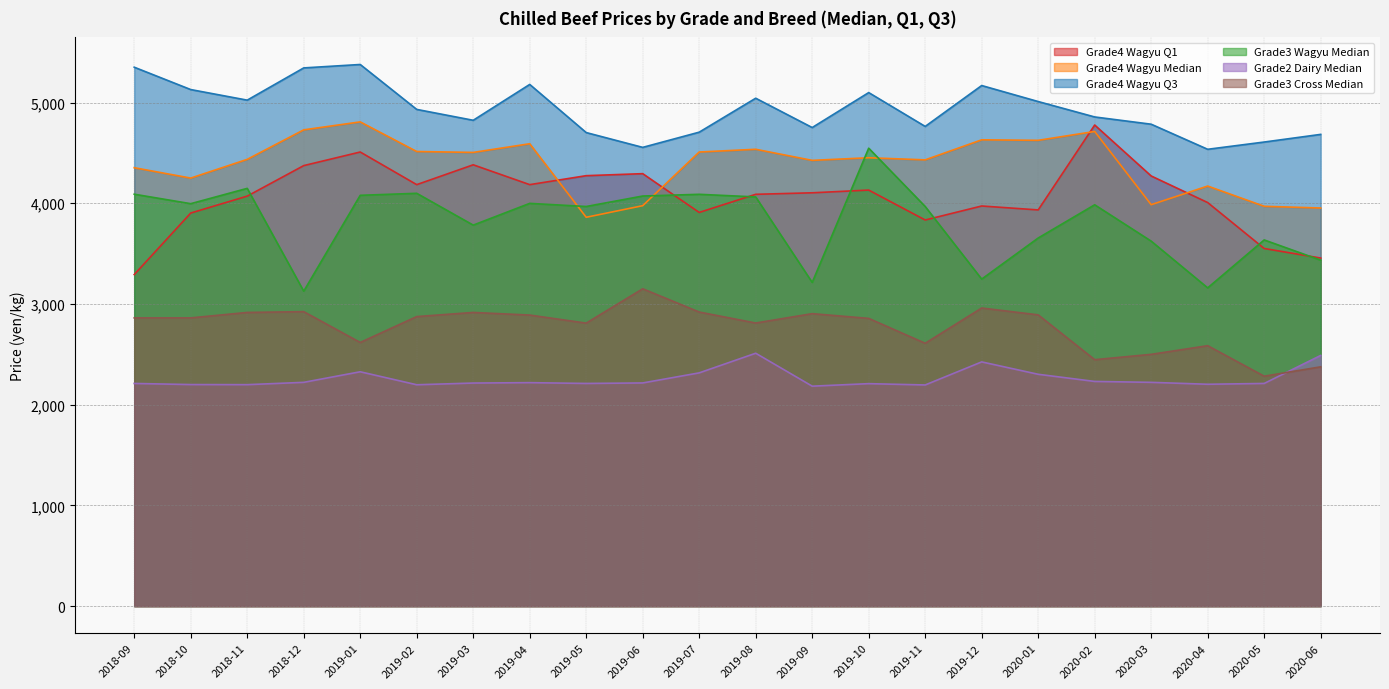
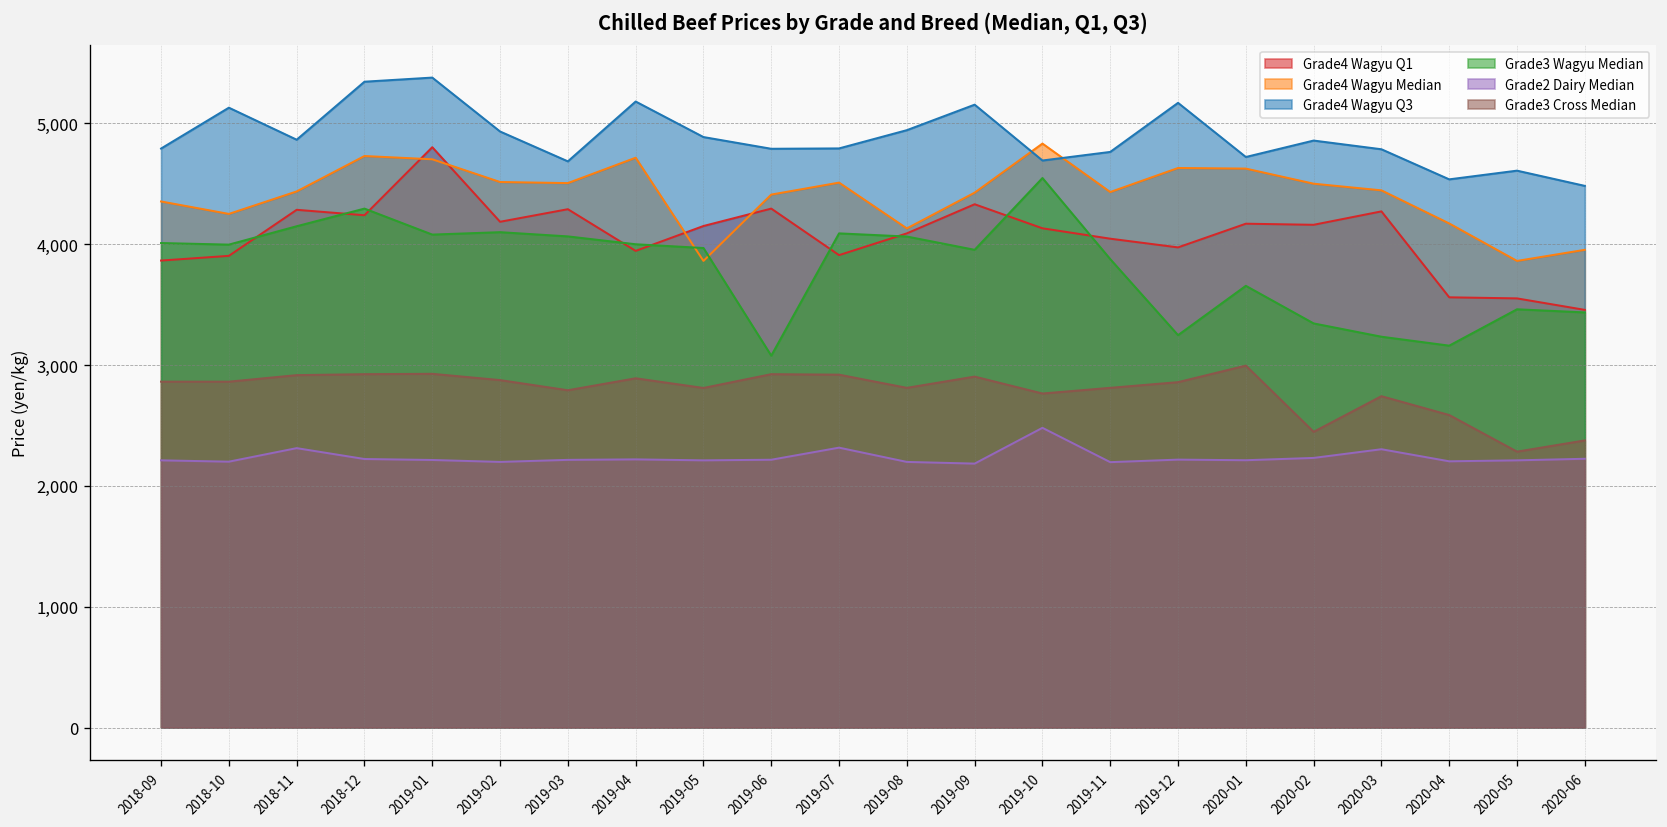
  {
    "Grade4 Wagyu Q1": {
-     "2018-09": "3,290",
+     "2018-09": "3,860",
      "2018-10": "3,900",
-     "2018-11": "4,070",
-     "2018-12": "4,370",
-     "2019-01": "4,510",
+     "2018-11": "4,280",
+     "2018-12": "4,240",
+     "2019-01": "4,800",
      "2019-02": "4,190",
-     "2019-03": "4,380",
-     "2019-04": "4,190",
-     "2019-05": "4,270",
+     "2019-03": "4,290",
+     "2019-04": "3,940",
+     "2019-05": "4,150",
      "2019-06": "4,290",
      "2019-07": "3,910",
      "2019-08": "4,090",
-     "2019-09": "4,100",
+     "2019-09": "4,330",
      "2019-10": "4,130",
-     "2019-11": "3,830",
+     "2019-11": "4,050",
      "2019-12": "3,970",
-     "2020-01": "3,930",
-     "2020-02": "4,780",
+     "2020-01": "4,170",
+     "2020-02": "4,160",
      "2020-03": "4,270",
-     "2020-04": "4,010",
+     "2020-04": "3,560",
      "2020-05": "3,550"
    },
    "Grade4 Wagyu Median": {
      "2018-09": "4,350",
      "2018-10": "4,250",
      "2018-11": "4,440",
      "2018-12": "4,730",
-     "2019-01": "4,810",
+     "2019-01": "4,700",
      "2019-02": "4,510",
      "2019-03": "4,510",
-     "2019-04": "4,590",
+     "2019-04": "4,720",
      "2019-05": "3,860",
-     "2019-06": "3,980",
+     "2019-06": "4,410",
      "2019-07": "4,510",
-     "2019-08": "4,540",
+     "2019-08": "4,130",
      "2019-09": "4,430",
-     "2019-10": "4,450",
+     "2019-10": "4,830",
      "2019-11": "4,430",
      "2019-12": "4,630",
      "2020-01": "4,630",
-     "2020-02": "4,710",
-     "2020-03": "3,990",
+     "2020-02": "4,500",
+     "2020-03": "4,450",
      "2020-04": "4,170",
-     "2020-05": "3,970",
+     "2020-05": "3,860",
      "2020-06": "3,950"
    },
    "Grade4 Wagyu Q3": {
-     "2018-09": "5,350",
+     "2018-09": "4,790",
      "2018-10": "5,130",
-     "2018-11": "5,020",
+     "2018-11": "4,860",
      "2018-12": "5,340",
      "2019-01": "5,380",
      "2019-02": "4,930",
-     "2019-03": "4,820",
+     "2019-03": "4,690",
      "2019-04": "5,180",
-     "2019-05": "4,700",
-     "2019-06": "4,560",
-     "2019-07": "4,710",
-     "2019-08": "5,040",
-     "2019-09": "4,750",
-     "2019-10": "5,100",
+     "2019-05": "4,890",
+     "2019-06": "4,790",
+     "2019-07": "4,790",
+     "2019-08": "4,940",
+     "2019-09": "5,150",
+     "2019-10": "4,690",
      "2019-11": "4,760",
      "2019-12": "5,170",
-     "2020-01": "5,010",
+     "2020-01": "4,720",
      "2020-02": "4,860",
      "2020-03": "4,790",
      "2020-04": "4,540",
      "2020-05": "4,610",
-     "2020-06": "4,680"
+     "2020-06": "4,480"
    },
    "Grade3 Wagyu Median": {
-     "2018-09": "4,090",
+     "2018-09": "4,010",
      "2018-10": "4,000",
      "2018-11": "4,150",
-     "2018-12": "3,130",
+     "2018-12": "4,290",
      "2019-01": "4,080",
      "2019-02": "4,100",
-     "2019-03": "3,780",
+     "2019-03": "4,060",
      "2019-04": "4,000",
      "2019-05": "3,970",
-     "2019-06": "4,070",
+     "2019-06": "3,080",
      "2019-07": "4,090",
      "2019-08": "4,060",
-     "2019-09": "3,210",
+     "2019-09": "3,950",
      "2019-10": "4,550",
-     "2019-11": "3,970",
+     "2019-11": "3,880",
      "2019-12": "3,250",
      "2020-01": "3,660",
-     "2020-02": "3,990",
-     "2020-03": "3,620",
+     "2020-02": "3,340",
+     "2020-03": "3,230",
      "2020-04": "3,160",
-     "2020-05": "3,640"
+     "2020-05": "3,460"
    },
    "Grade2 Dairy Median": {
      "2018-09": "2,210",
      "2018-10": "2,200",
-     "2018-11": "2,200",
+     "2018-11": "2,310",
      "2018-12": "2,220",
-     "2019-01": "2,330",
+     "2019-01": "2,210",
      "2019-02": "2,200",
      "2019-03": "2,220",
      "2019-04": "2,220",
      "2019-05": "2,210",
      "2019-06": "2,220",
      "2019-07": "2,320",
-     "2019-08": "2,510",
+     "2019-08": "2,200",
      "2019-09": "2,180",
-     "2019-10": "2,210",
+     "2019-10": "2,480",
      "2019-11": "2,200",
-     "2019-12": "2,430",
-     "2020-01": "2,300",
+     "2019-12": "2,220",
+     "2020-01": "2,210",
      "2020-02": "2,230",
-     "2020-03": "2,220",
+     "2020-03": "2,300",
      "2020-04": "2,200",
      "2020-05": "2,210",
-     "2020-06": "2,490"
+     "2020-06": "2,220"
    },
    "Grade3 Cross Median": {
      "2018-09": "2,860",
      "2018-10": "2,860",
      "2018-11": "2,920",
      "2018-12": "2,920",
-     "2019-01": "2,620",
+     "2019-01": "2,930",
      "2019-02": "2,880",
-     "2019-03": "2,920",
+     "2019-03": "2,790",
      "2019-04": "2,890",
      "2019-05": "2,810",
-     "2019-06": "3,150",
+     "2019-06": "2,920",
      "2019-07": "2,920",
      "2019-08": "2,810",
      "2019-09": "2,900",
-     "2019-10": "2,860",
-     "2019-11": "2,610",
-     "2019-12": "2,960",
-     "2020-01": "2,890",
+     "2019-10": "2,760",
+     "2019-11": "2,810",
+     "2019-12": "2,860",
+     "2020-01": "3,000",
      "2020-02": "2,450",
-     "2020-03": "2,500",
+     "2020-03": "2,740",
      "2020-04": "2,590",
      "2020-05": "2,280",
      "2020-06": "2,380"
    }
  }
